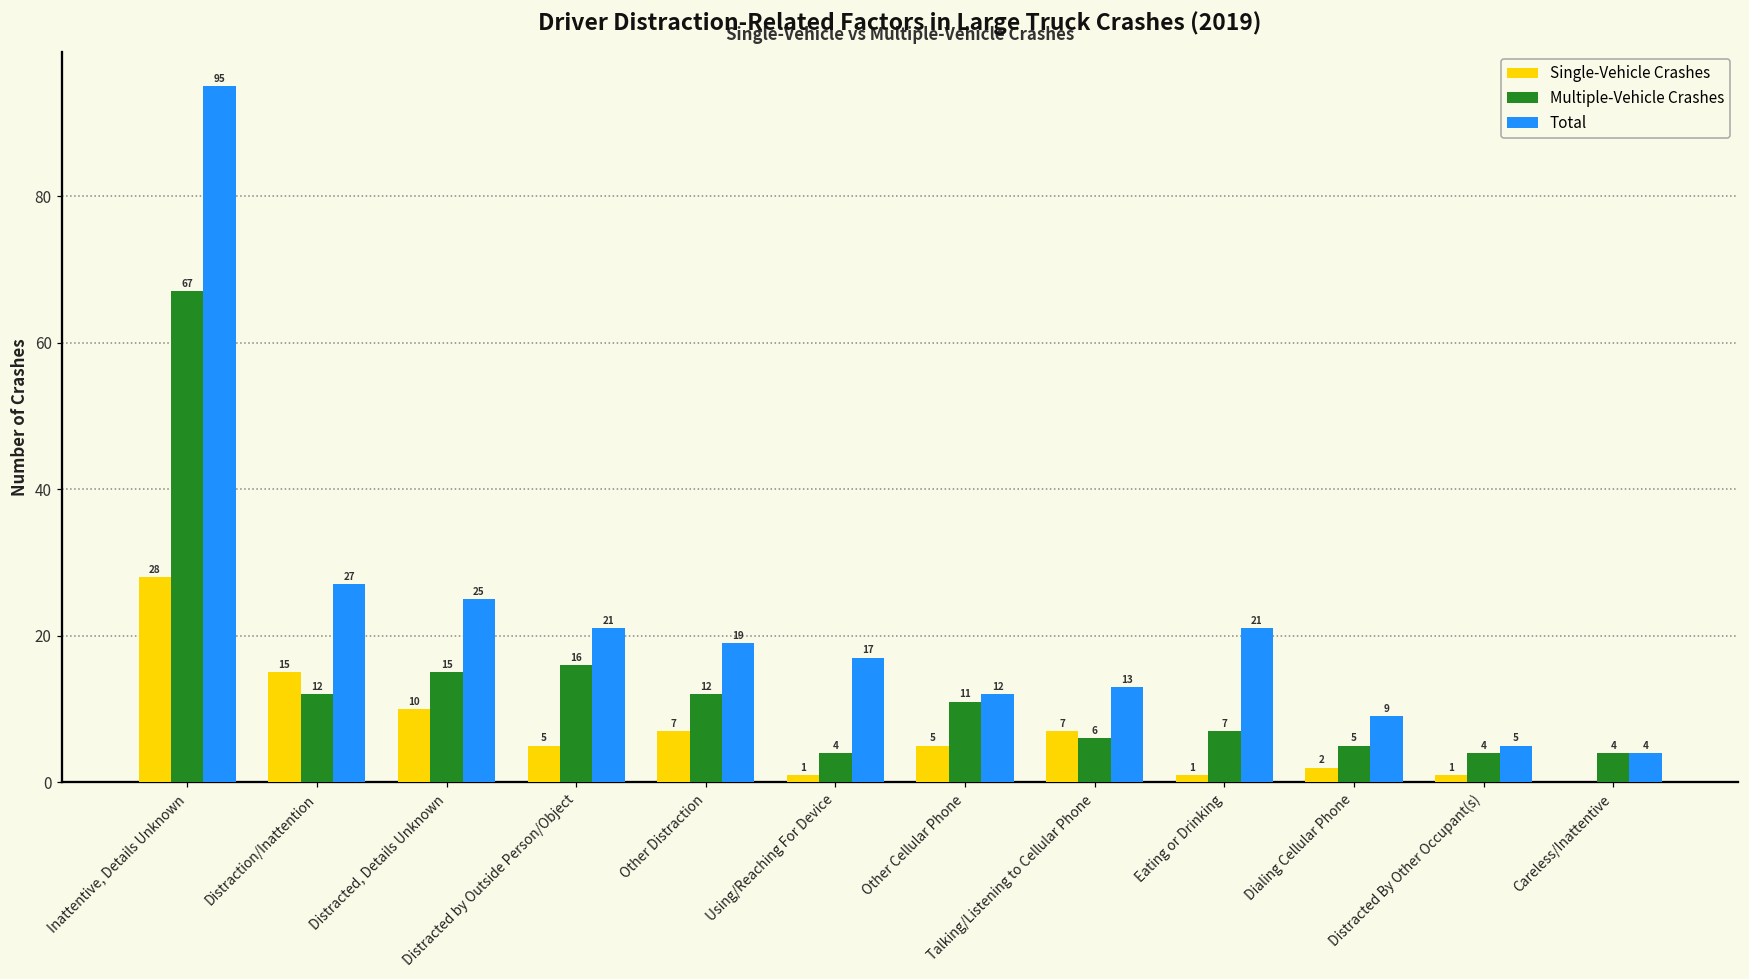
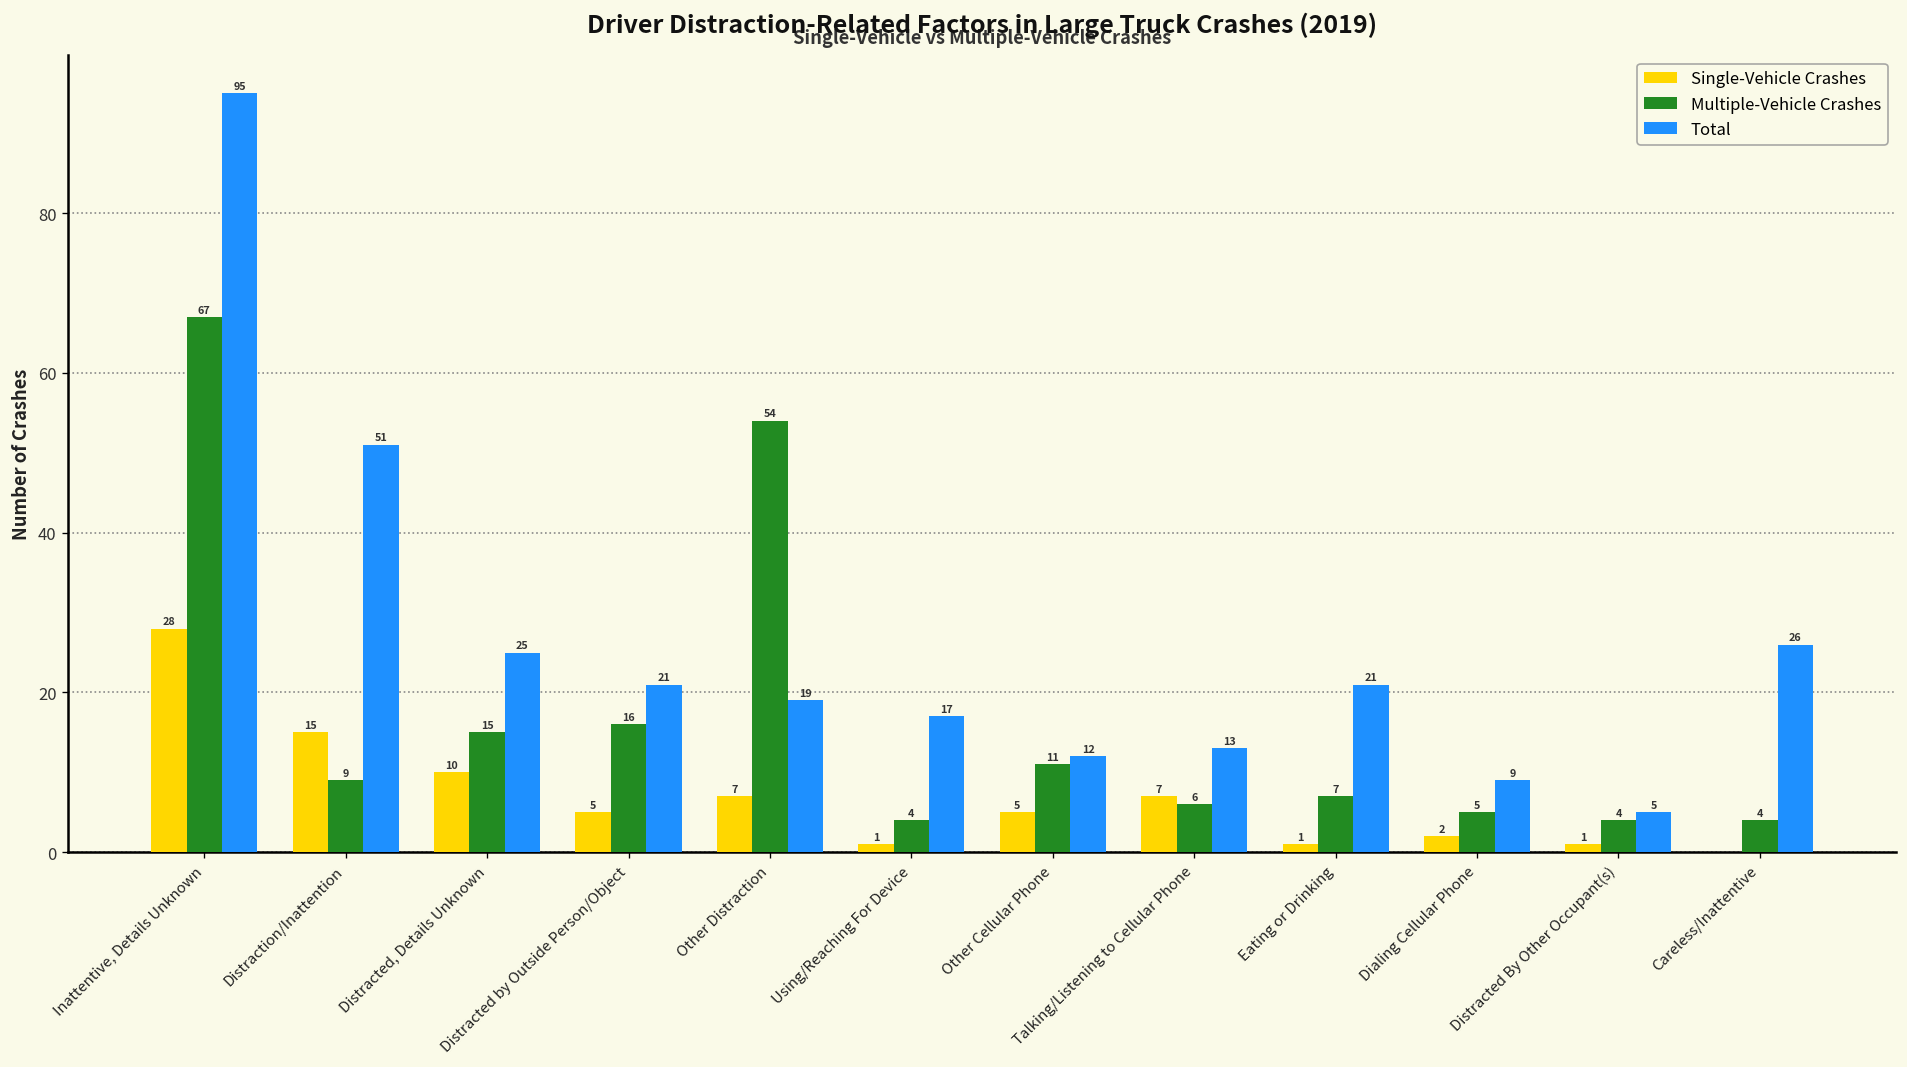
  {
    "Single-Vehicle Crashes": {
      "Inattentive, Details Unknown": 28,
      "Distraction/Inattention": 15,
      "Distracted, Details Unknown": 10,
      "Distracted by Outside Person/Object": 5,
      "Other Distraction": 7,
      "Using/Reaching For Device": 1,
      "Other Cellular Phone": 5,
      "Talking/Listening to Cellular Phone": 7,
      "Eating or Drinking": 1,
      "Dialing Cellular Phone": 2,
      "Distracted By Other Occupant(s)": 1
    },
    "Multiple-Vehicle Crashes": {
      "Inattentive, Details Unknown": 67,
-     "Distraction/Inattention": 12,
+     "Distraction/Inattention": 9,
      "Distracted, Details Unknown": 15,
      "Distracted by Outside Person/Object": 16,
-     "Other Distraction": 12,
+     "Other Distraction": 54,
      "Using/Reaching For Device": 4,
      "Other Cellular Phone": 11,
      "Talking/Listening to Cellular Phone": 6,
      "Eating or Drinking": 7,
      "Dialing Cellular Phone": 5,
      "Distracted By Other Occupant(s)": 4,
      "Careless/Inattentive": 4
    },
    "Total": {
      "Inattentive, Details Unknown": 95,
-     "Distraction/Inattention": 27,
+     "Distraction/Inattention": 51,
      "Distracted, Details Unknown": 25,
      "Distracted by Outside Person/Object": 21,
      "Other Distraction": 19,
      "Using/Reaching For Device": 17,
      "Other Cellular Phone": 12,
      "Talking/Listening to Cellular Phone": 13,
      "Eating or Drinking": 21,
      "Dialing Cellular Phone": 9,
      "Distracted By Other Occupant(s)": 5,
-     "Careless/Inattentive": 4
+     "Careless/Inattentive": 26
    }
  }
